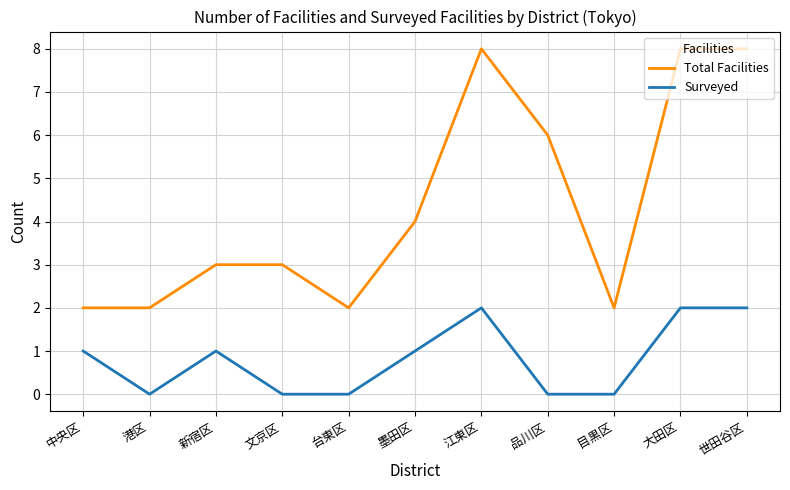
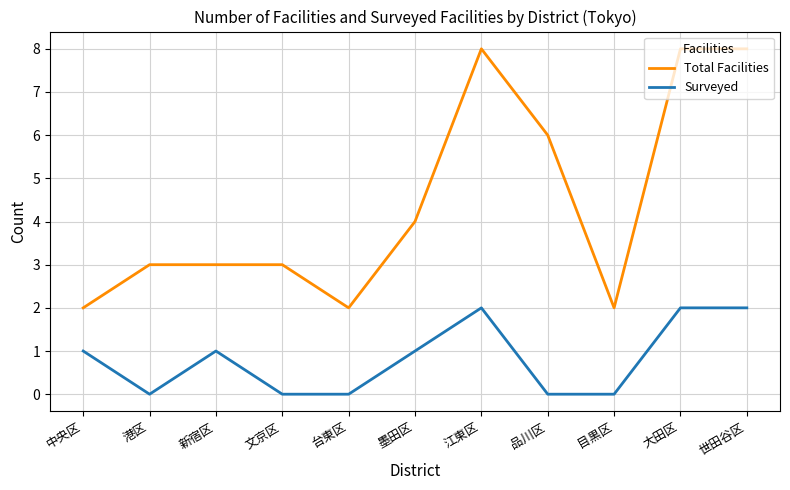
  {
    "Total Facilities": {
      "中央区": 2,
-     "港区": 2,
+     "港区": 3,
      "新宿区": 3,
      "文京区": 3,
      "台東区": 2,
      "墨田区": 4,
      "江東区": 8,
      "品川区": 6,
      "目黒区": 2
    },
    "Surveyed": {
      "中央区": 1,
      "港区": 0,
      "新宿区": 1,
      "文京区": 0,
      "台東区": 0,
      "墨田区": 1,
      "江東区": 2,
      "品川区": 0,
      "目黒区": 0,
      "大田区": 2,
      "世田谷区": 2
    }
  }
